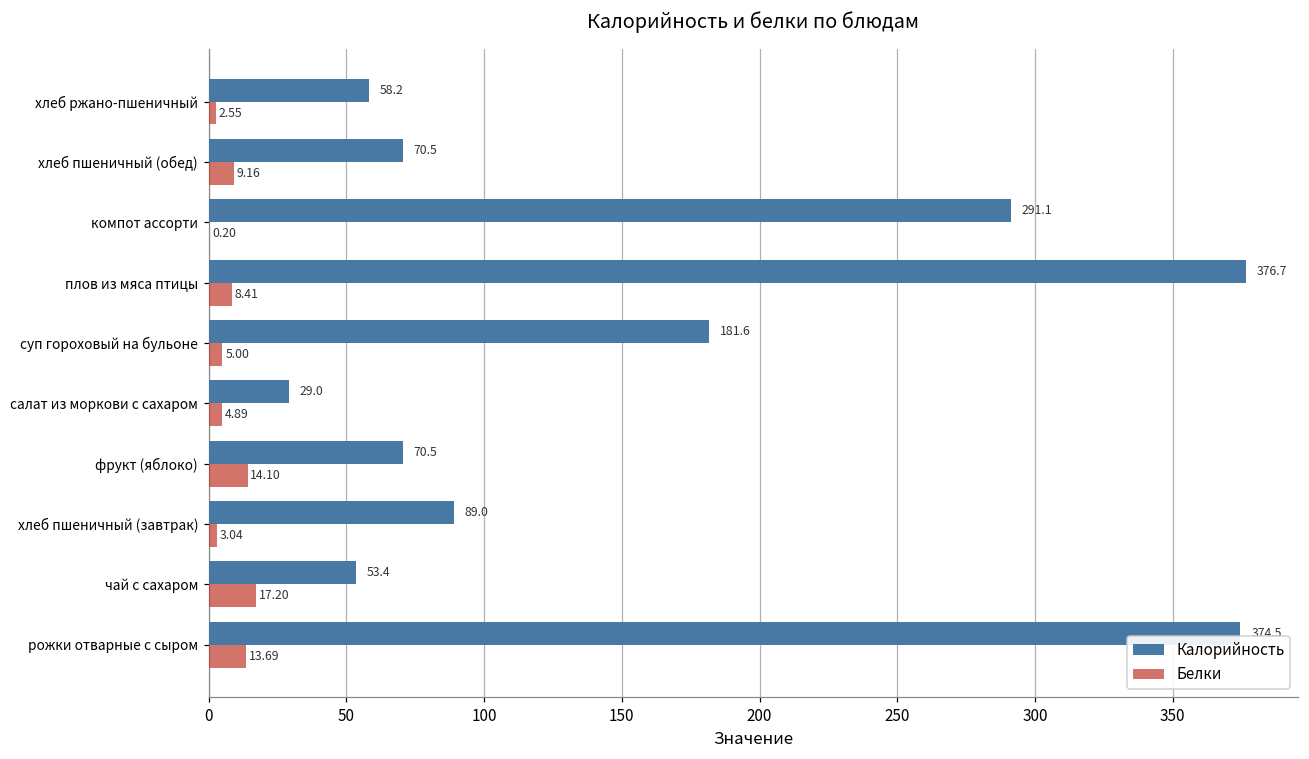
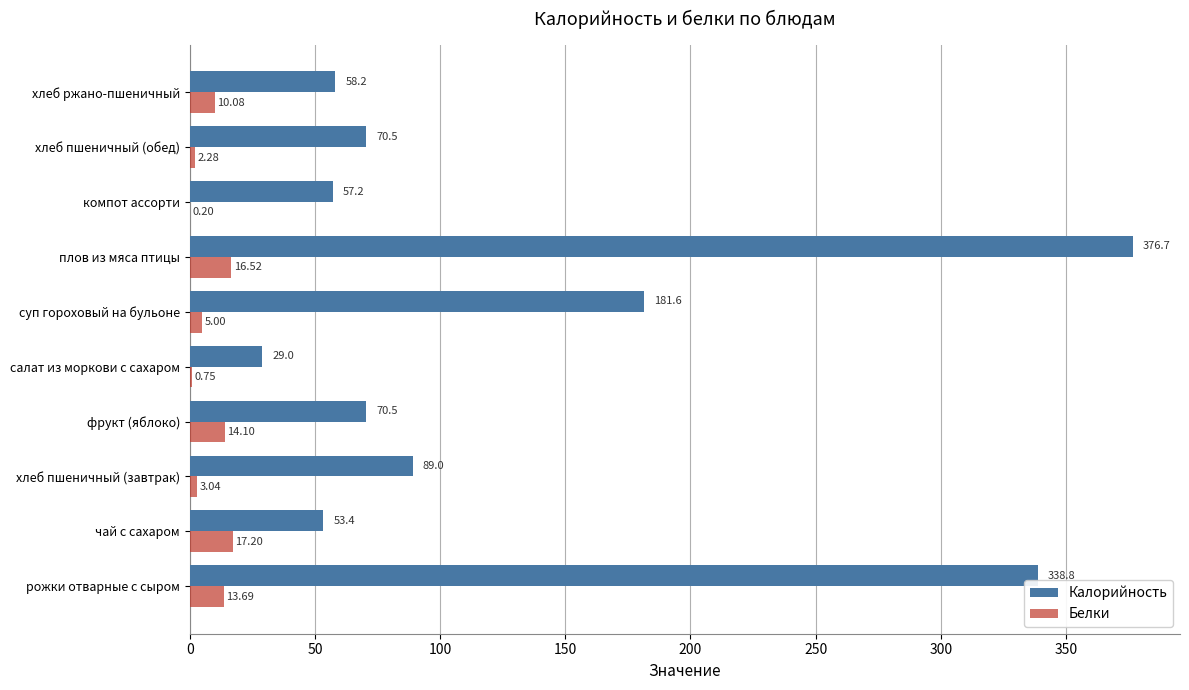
  {
    "Калорийность": {
      "хлеб ржано-пшеничный": 58.2,
      "хлеб пшеничный (обед)": 70.5,
-     "компот ассорти": 291.1,
+     "компот ассорти": 57.2,
      "плов из мяса птицы": 376.7,
      "суп гороховый на бульоне": 181.6,
      "салат из моркови с сахаром": 29.0,
      "фрукт (яблоко)": 70.5,
      "хлеб пшеничный (завтрак)": 89.0,
      "чай с сахаром": 53.4,
-     "рожки отварные с сыром": 374.5
+     "рожки отварные с сыром": 338.8
    },
    "Белки": {
-     "хлеб ржано-пшеничный": 2.55,
-     "хлеб пшеничный (обед)": 9.16,
+     "хлеб ржано-пшеничный": 10.08,
+     "хлеб пшеничный (обед)": 2.28,
      "компот ассорти": 0.20,
-     "плов из мяса птицы": 8.41,
+     "плов из мяса птицы": 16.52,
      "суп гороховый на бульоне": 5.00,
-     "салат из моркови с сахаром": 4.89,
+     "салат из моркови с сахаром": 0.75,
      "фрукт (яблоко)": 14.10,
      "хлеб пшеничный (завтрак)": 3.04,
      "чай с сахаром": 17.20,
      "рожки отварные с сыром": 13.69
    }
  }
